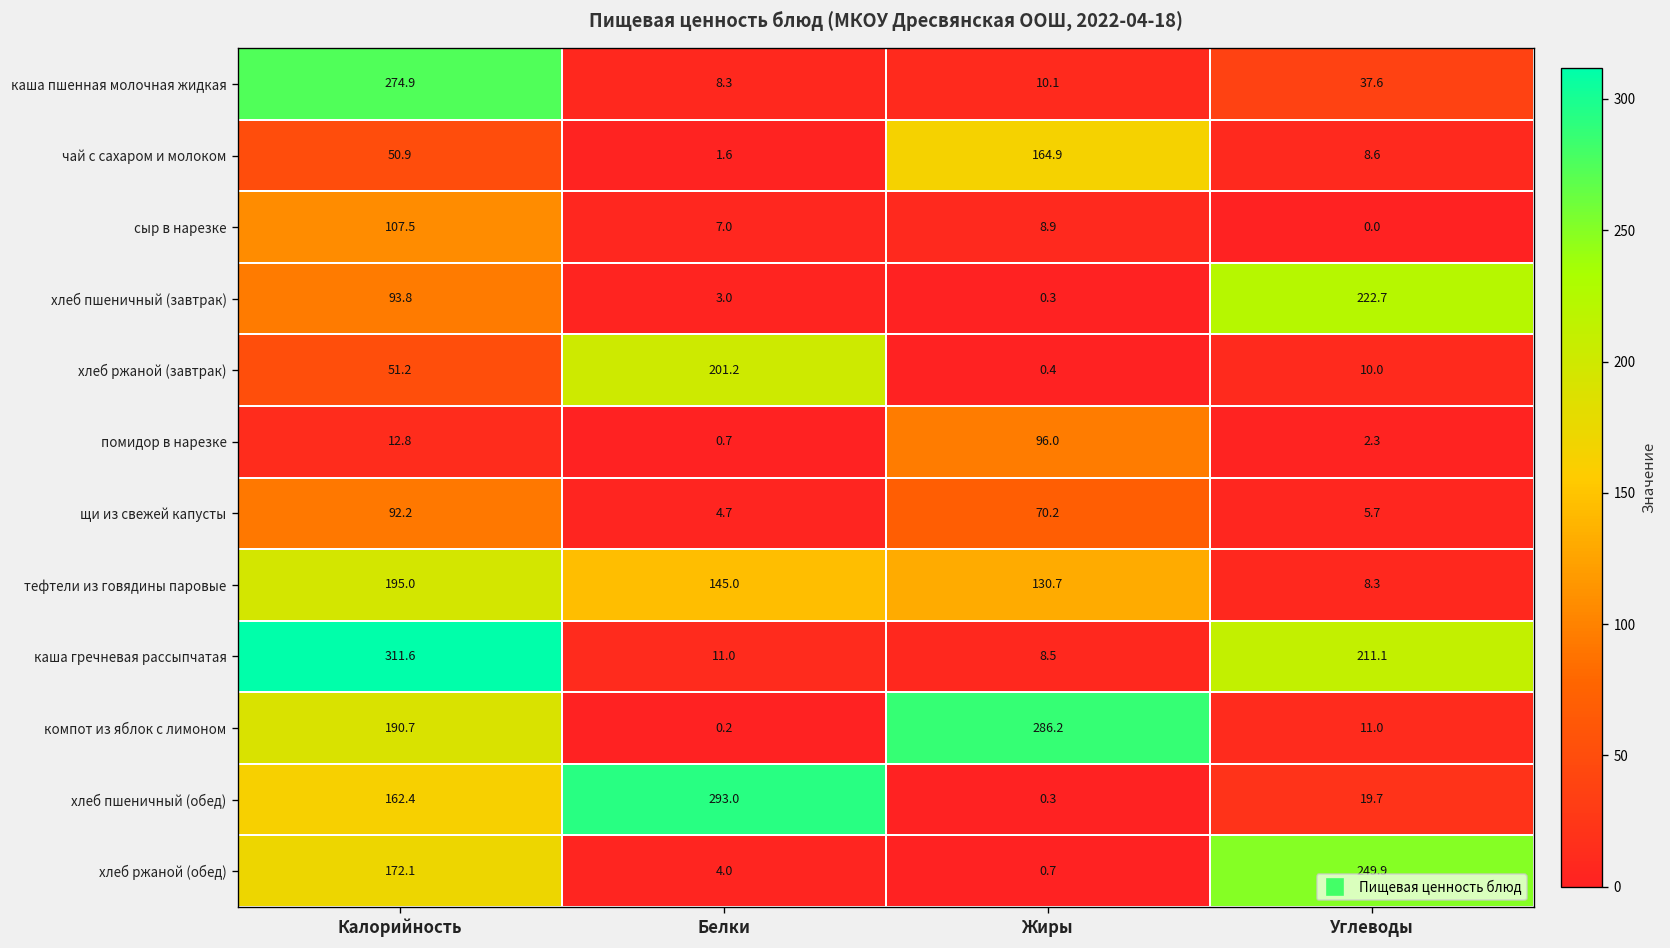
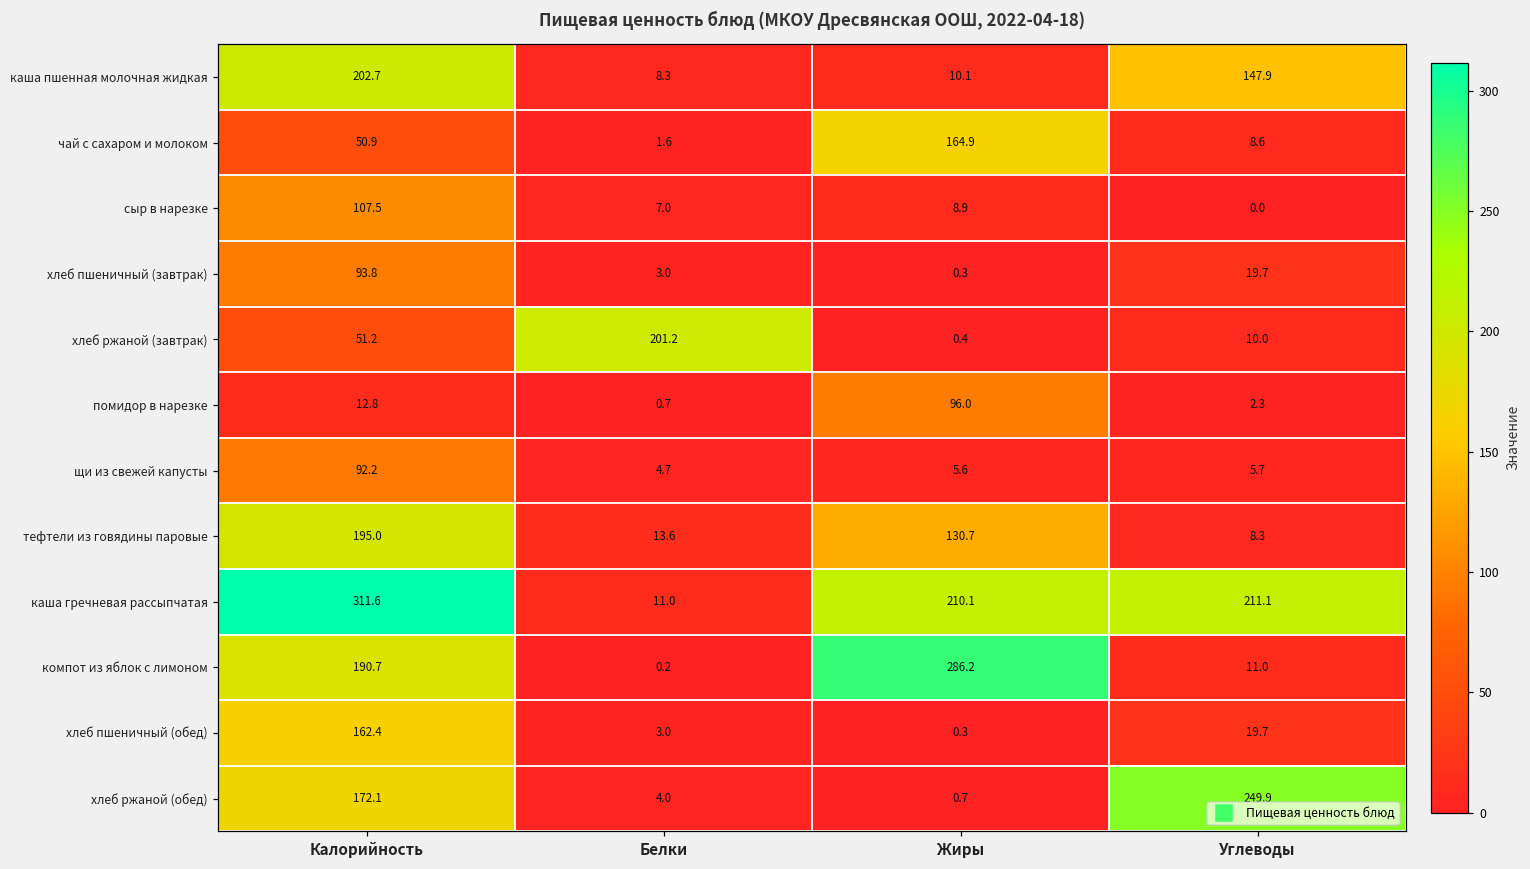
  {
    "каша пшенная молочная жидкая": {
-     "Калорийность": 274.9,
+     "Калорийность": 202.7,
      "Белки": 8.3,
      "Жиры": 10.1,
-     "Углеводы": 37.6
+     "Углеводы": 147.9
    },
    "чай с сахаром и молоком": {
      "Калорийность": 50.9,
      "Белки": 1.6,
      "Жиры": 164.9,
      "Углеводы": 8.6
    },
    "сыр в нарезке": {
      "Калорийность": 107.5,
      "Белки": 7.0,
      "Жиры": 8.9,
      "Углеводы": 0.0
    },
    "хлеб пшеничный (завтрак)": {
      "Калорийность": 93.8,
      "Белки": 3.0,
      "Жиры": 0.3,
-     "Углеводы": 222.7
+     "Углеводы": 19.7
    },
    "хлеб ржаной (завтрак)": {
      "Калорийность": 51.2,
      "Белки": 201.2,
      "Жиры": 0.4,
      "Углеводы": 10.0
    },
    "помидор в нарезке": {
      "Калорийность": 12.8,
      "Белки": 0.7,
      "Жиры": 96.0,
      "Углеводы": 2.3
    },
    "щи из свежей капусты": {
      "Калорийность": 92.2,
      "Белки": 4.7,
-     "Жиры": 70.2,
+     "Жиры": 5.6,
      "Углеводы": 5.7
    },
    "тефтели из говядины паровые": {
      "Калорийность": 195.0,
-     "Белки": 145.0,
+     "Белки": 13.6,
      "Жиры": 130.7,
      "Углеводы": 8.3
    },
    "каша гречневая рассыпчатая": {
      "Калорийность": 311.6,
      "Белки": 11.0,
-     "Жиры": 8.5,
+     "Жиры": 210.1,
      "Углеводы": 211.1
    },
    "компот из яблок с лимоном": {
      "Калорийность": 190.7,
      "Белки": 0.2,
      "Жиры": 286.2,
      "Углеводы": 11.0
    },
    "хлеб пшеничный (обед)": {
      "Калорийность": 162.4,
-     "Белки": 293.0,
+     "Белки": 3.0,
      "Жиры": 0.3,
      "Углеводы": 19.7
    },
    "хлеб ржаной (обед)": {
      "Калорийность": 172.1,
      "Белки": 4.0,
      "Жиры": 0.7
    }
  }
